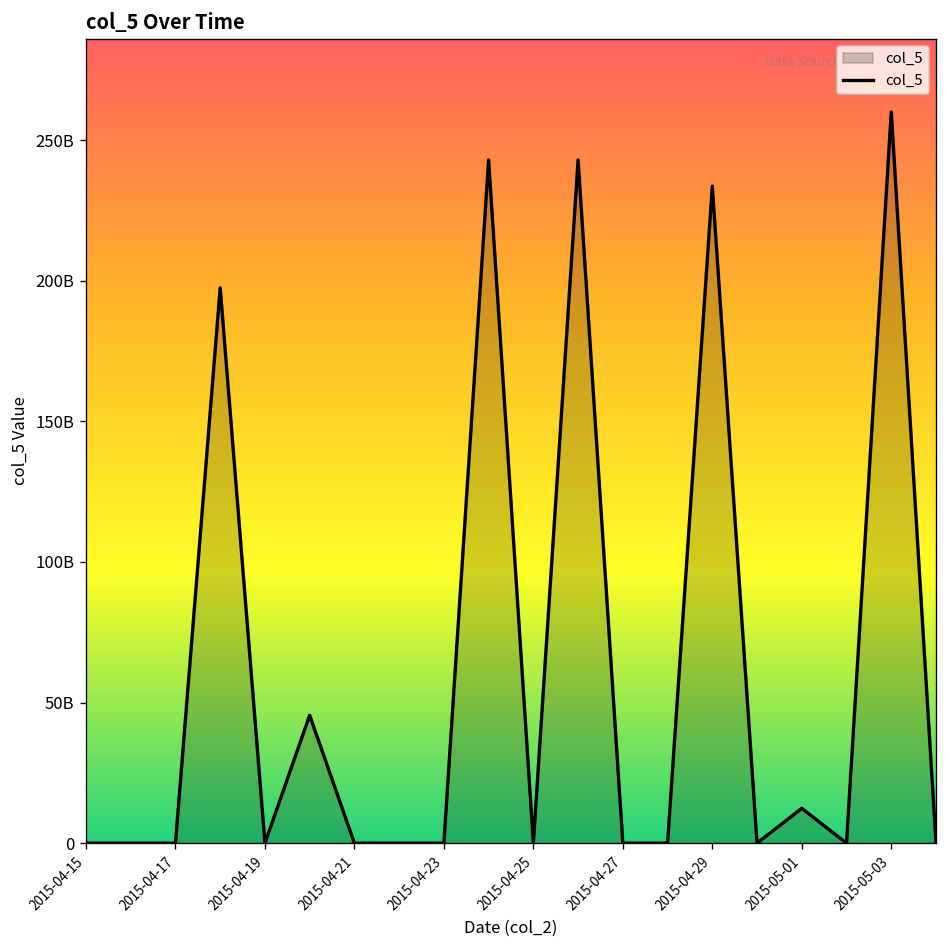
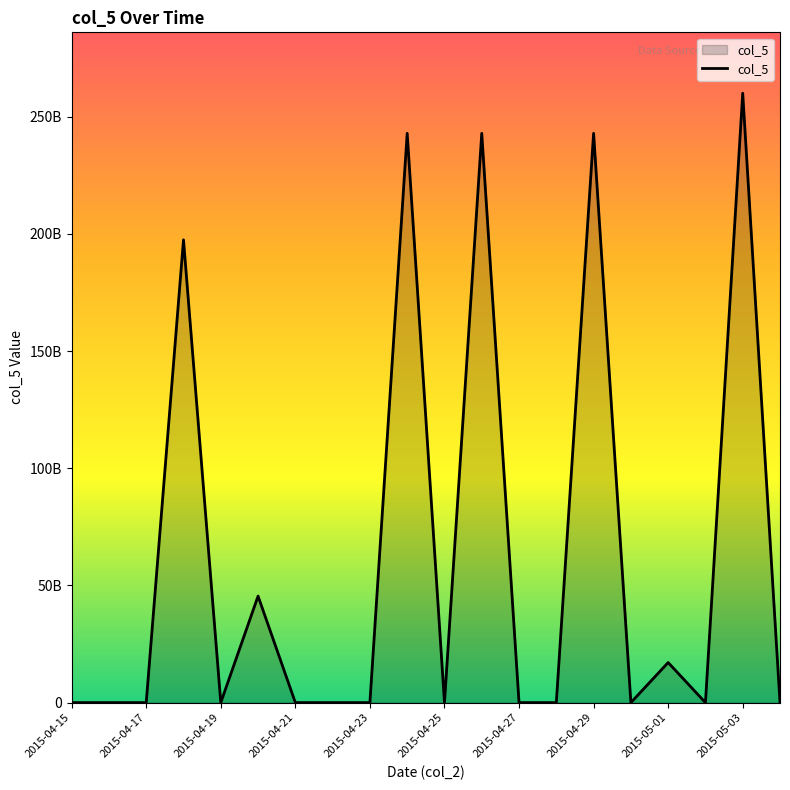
  {
    "2015-04-15": 0,
    "2015-04-17": 0,
    "2015-04-19": 0,
    "2015-04-21": 0,
    "2015-04-23": 0,
    "2015-04-25": 0,
    "2015-04-27": 0,
-   "2015-04-29": 234000000000,
-   "2015-05-01": 12000000000,
+   "2015-04-29": 243000000000,
+   "2015-05-01": 17000000000,
    "2015-05-03": 260000000000
  }
